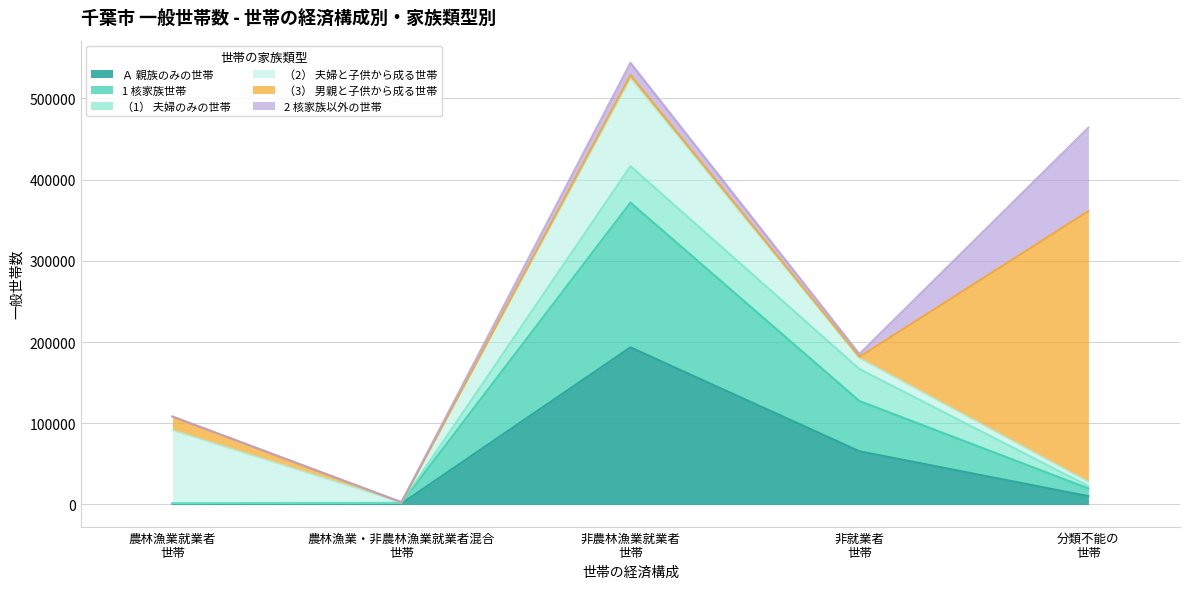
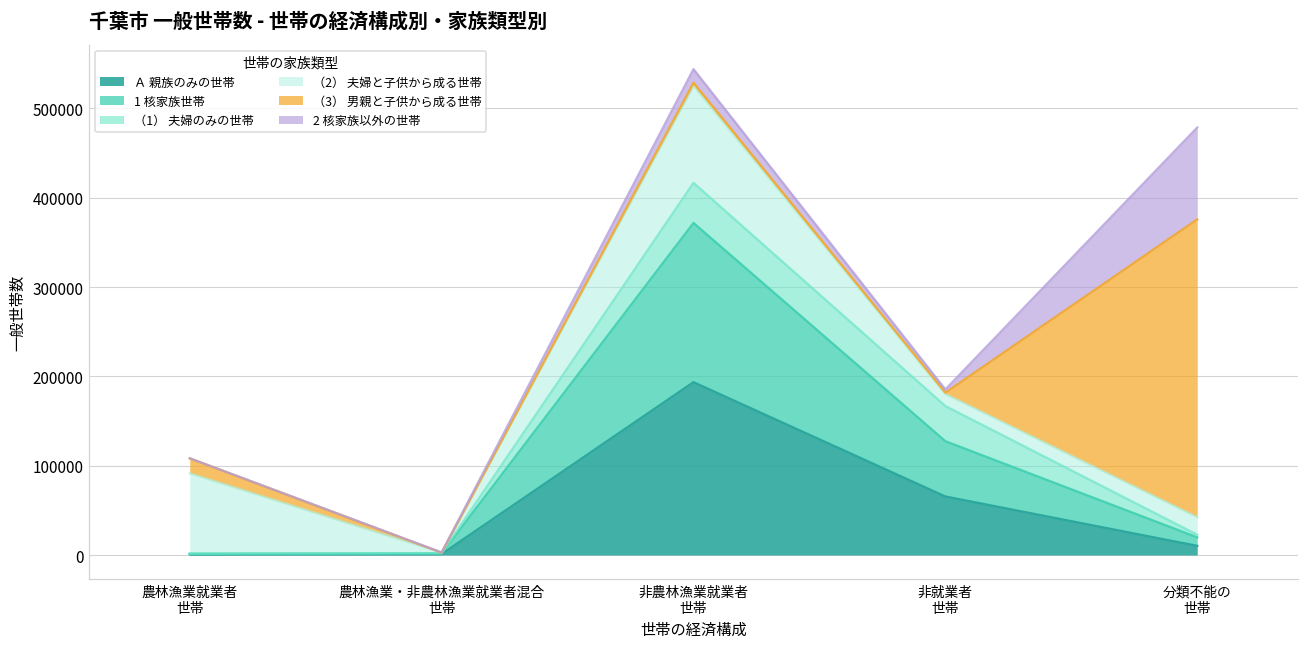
  {
    "（2） 夫婦と子供から成る世帯": {
      "農林漁業就業者 世帯": 90000,
      "非農林漁業就業者 世帯": 110000,
-     "分類不能の 世帯": 10000
+     "分類不能の 世帯": 20000
    },
    "（3） 男親と子供から成る世帯": {
      "非農林漁業就業者 世帯": 0,
      "分類不能の 世帯": 330000
    },
    "2 核家族以外の世帯": {
      "非農林漁業就業者 世帯": 20000,
      "非就業者 世帯": 0,
      "分類不能の 世帯": 100000
    }
  }
